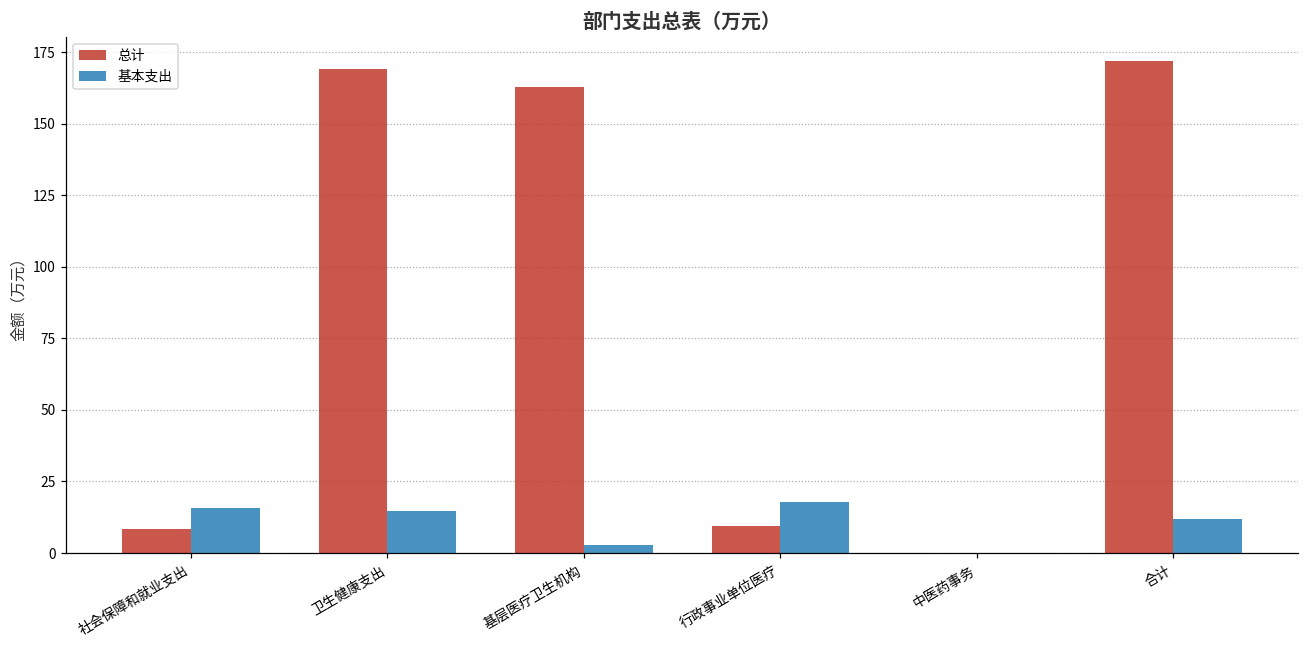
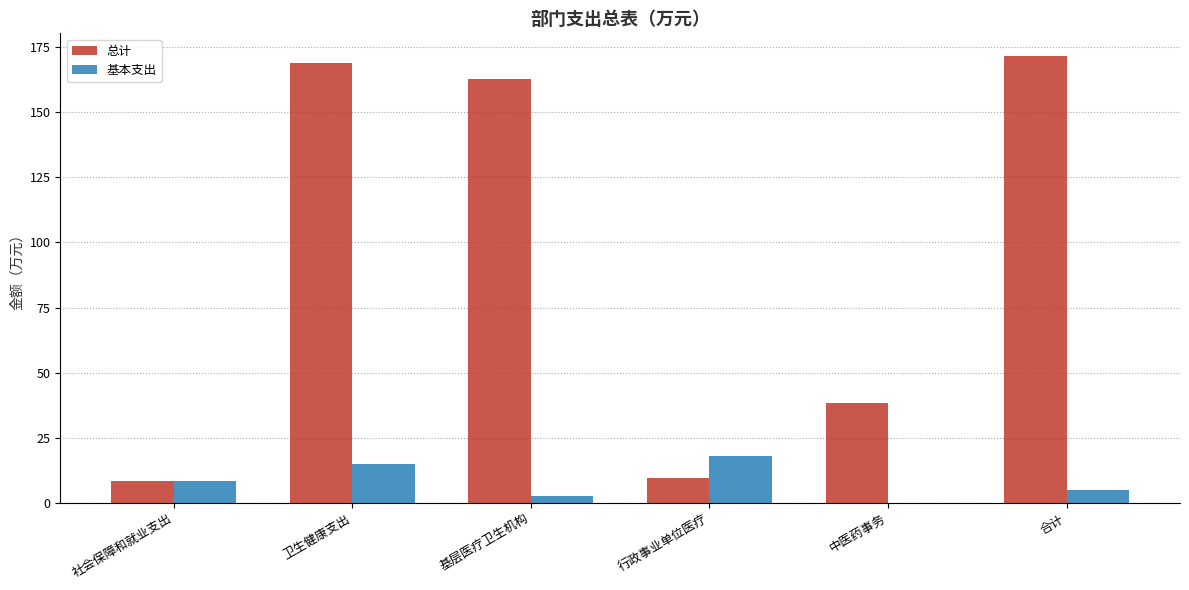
  {
    "总计": {
      "社会保障和就业支出": 8,
      "卫生健康支出": 169,
      "基层医疗卫生机构": 163,
      "行政事业单位医疗": 10,
-     "中医药事务": 0,
+     "中医药事务": 38,
      "合计": 172
    },
    "基本支出": {
-     "社会保障和就业支出": 16,
+     "社会保障和就业支出": 8,
      "卫生健康支出": 15,
      "基层医疗卫生机构": 3,
      "行政事业单位医疗": 18,
      "中医药事务": 0,
-     "合计": 12
+     "合计": 5
    }
  }
